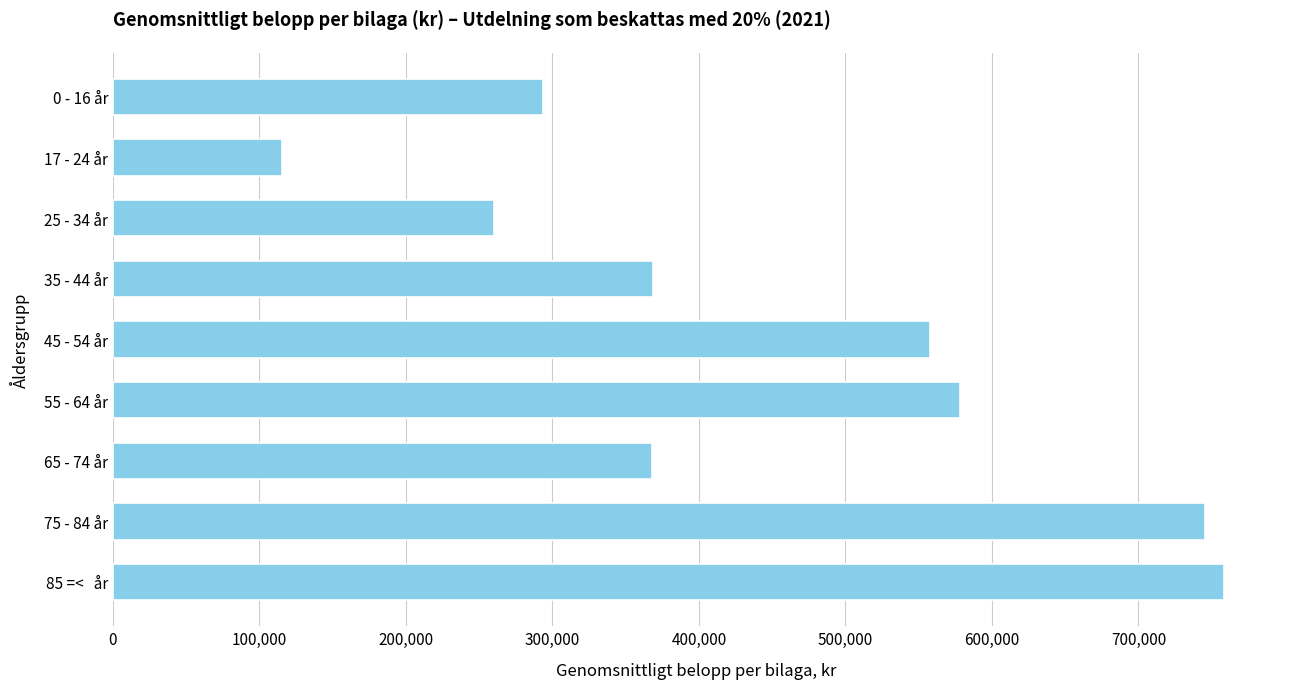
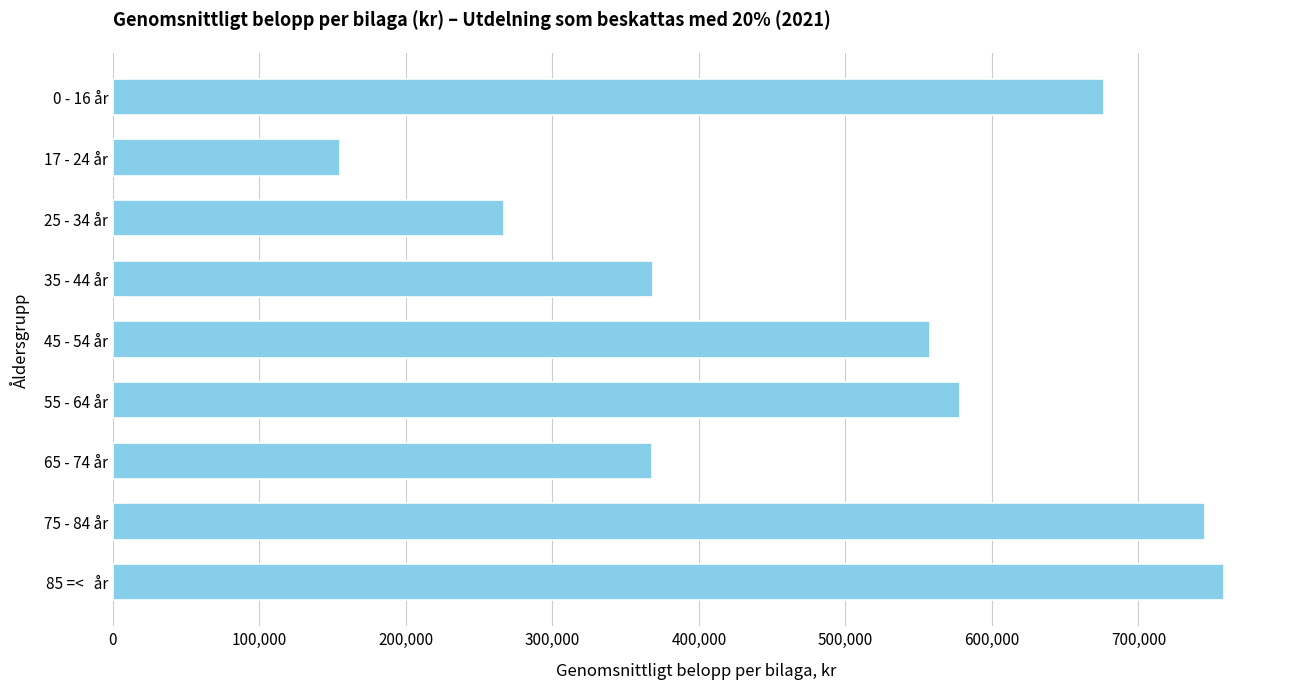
  {
-   "0 - 16 år": "294,000",
-   "17 - 24 år": "115,000",
-   "25 - 34 år": "260,000",
+   "0 - 16 år": "676,000",
+   "17 - 24 år": "155,000",
+   "25 - 34 år": "267,000",
    "35 - 44 år": "368,000",
    "45 - 54 år": "558,000",
    "55 - 64 år": "578,000",
    "65 - 74 år": "368,000",
    "75 - 84 år": "746,000",
    "85 =< år": "759,000"
  }
